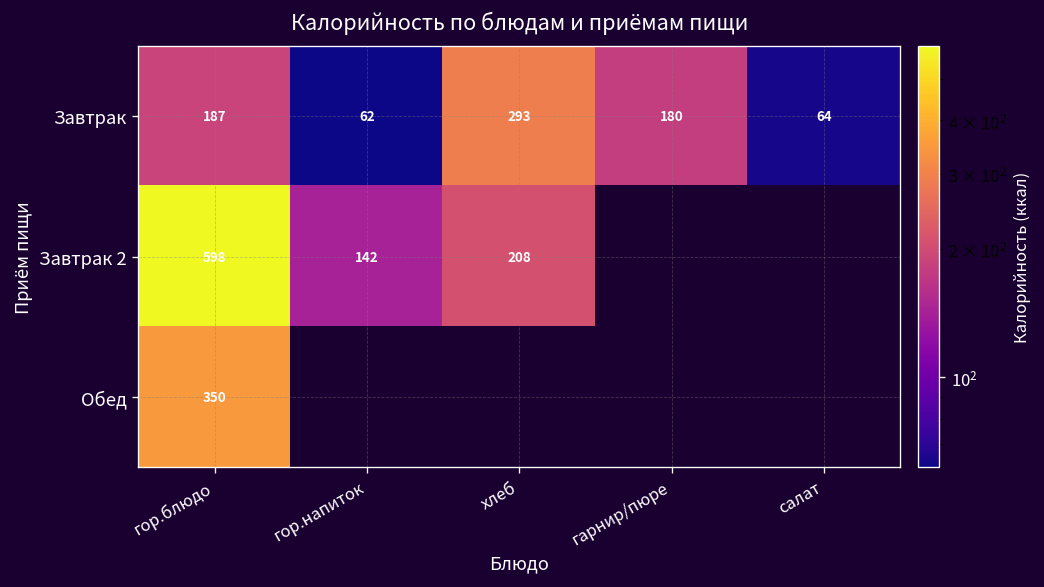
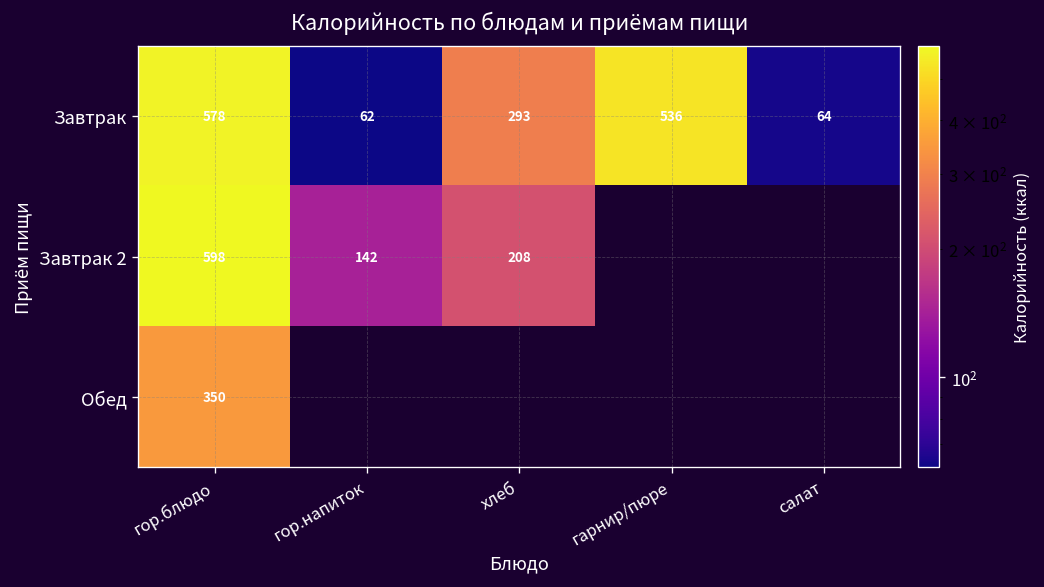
  {
    "Завтрак": {
-     "гор.блюдо": 187,
+     "гор.блюдо": 578,
      "гор.напиток": 62,
      "хлеб": 293,
-     "гарнир/пюре": 180,
+     "гарнир/пюре": 536,
      "салат": 64
    },
    "Завтрак 2": {
      "гор.блюдо": 598,
      "гор.напиток": 142,
      "хлеб": 208
    },
    "Обед": {
      "гор.блюдо": 350
    }
  }
